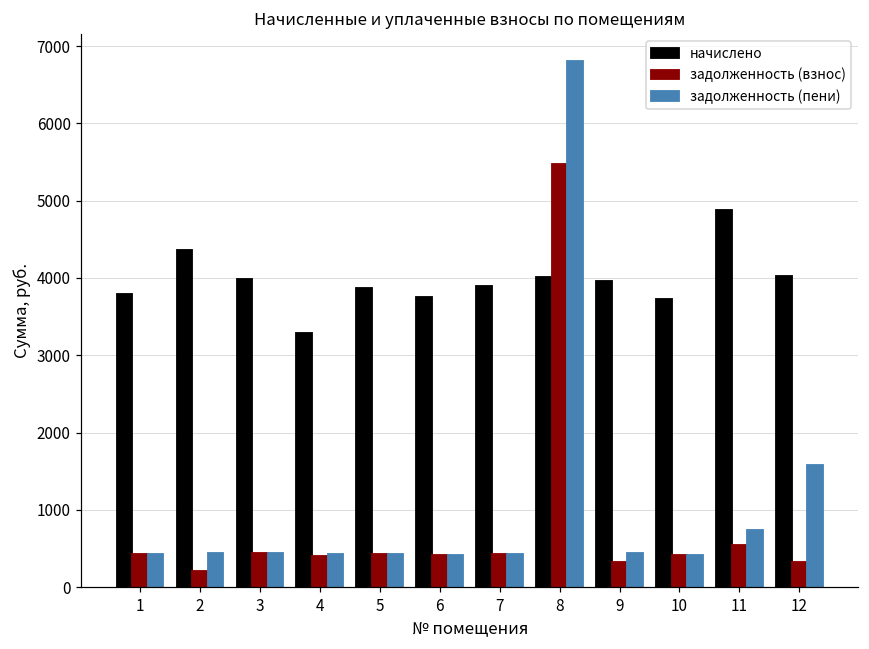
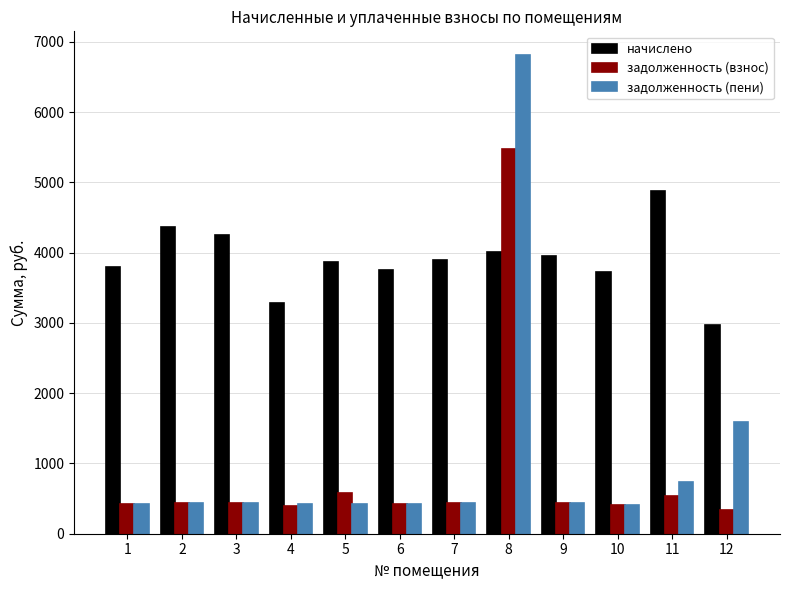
  {
    "начислено": {
      "1": 3800,
      "2": 4400,
-     "3": 4000,
+     "3": 4300,
      "4": 3300,
      "5": 3900,
      "6": 3800,
      "7": 3900,
      "8": 4000,
      "9": 4000,
      "10": 3700,
      "11": 4900,
-     "12": 4000
+     "12": 3000
    },
    "задолженность (взнос)": {
      "1": 400,
-     "2": 200,
+     "2": 400,
      "3": 400,
      "4": 400,
-     "5": 400,
+     "5": 600,
      "6": 400,
      "7": 400,
      "8": 5500,
-     "9": 300,
+     "9": 400,
      "10": 400,
      "11": 500,
      "12": 300
    },
    "задолженность (пени)": {
      "1": 400,
      "2": 400,
      "3": 400,
      "4": 400,
      "5": 400,
      "6": 400,
      "7": 400,
      "8": 6800,
      "9": 400,
      "10": 400,
      "11": 700,
      "12": 1600
    }
  }
